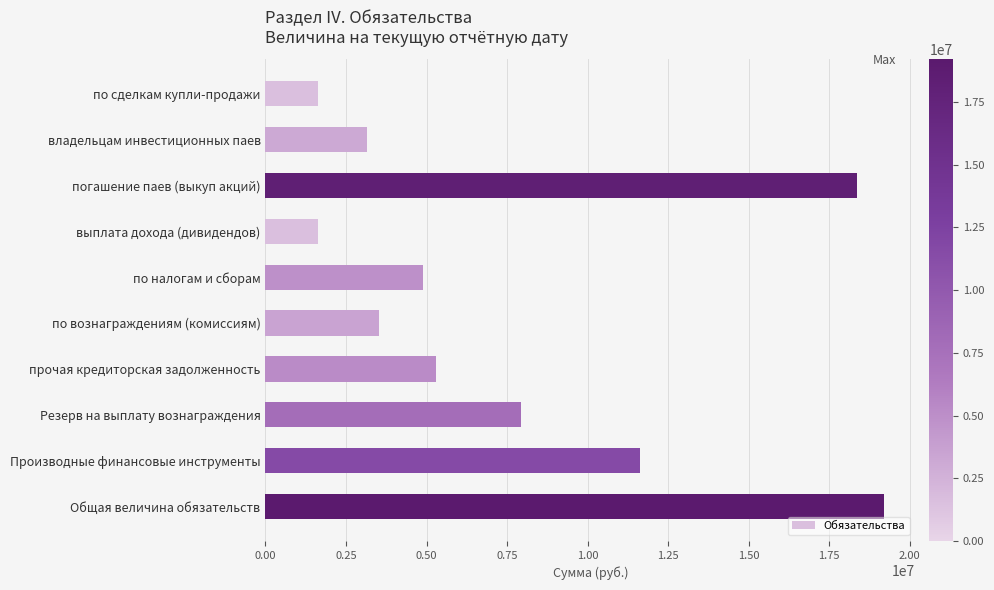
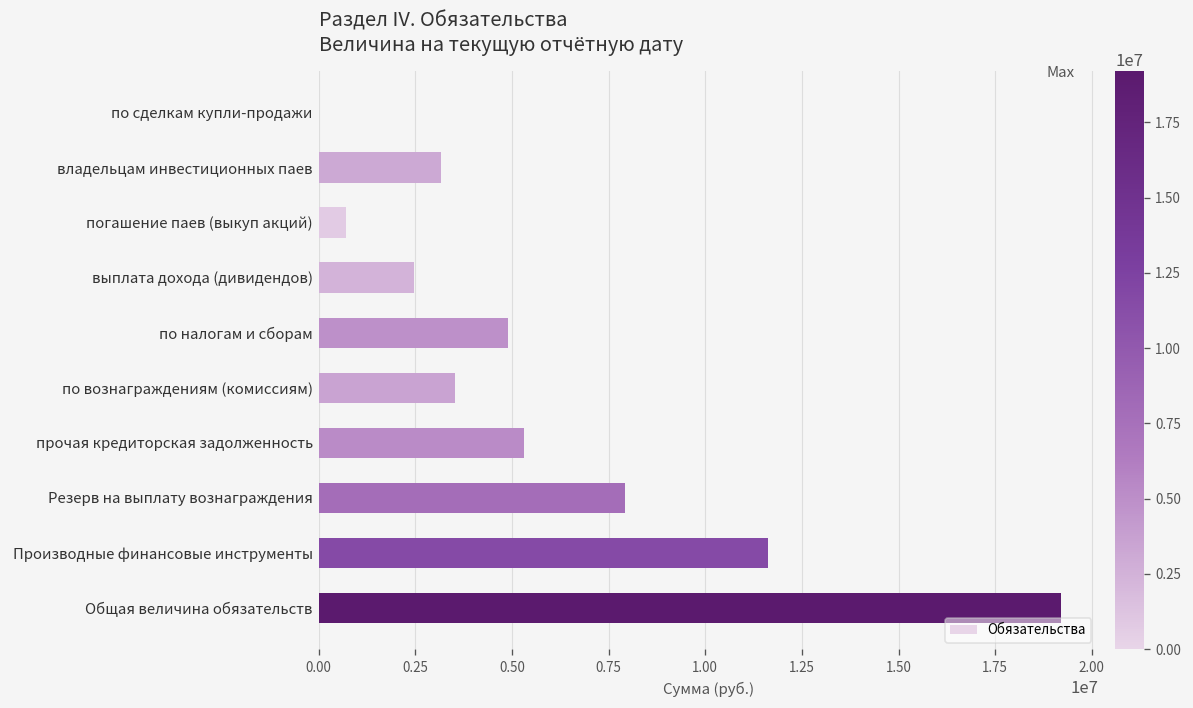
  {
-   "по сделкам купли-продажи": 1600000,
+   "по сделкам купли-продажи": 0,
    "владельцам инвестиционных паев": 3200000,
-   "погашение паев (выкуп акций)": 18400000,
-   "выплата дохода (дивидендов)": 1600000,
+   "погашение паев (выкуп акций)": 700000,
+   "выплата дохода (дивидендов)": 2500000,
    "по налогам и сборам": 4900000,
    "по вознаграждениям (комиссиям)": 3500000,
    "прочая кредиторская задолженность": 5300000,
    "Резерв на выплату вознаграждения": 7900000,
    "Производные финансовые инструменты": 11600000,
    "Общая величина обязательств": 19200000
  }
